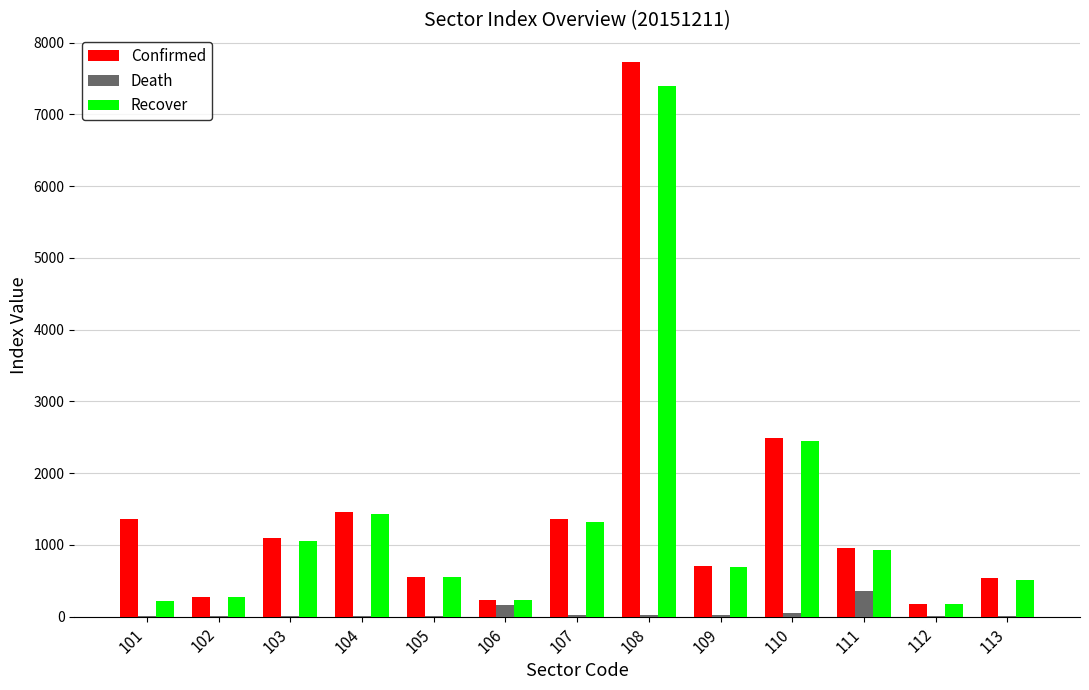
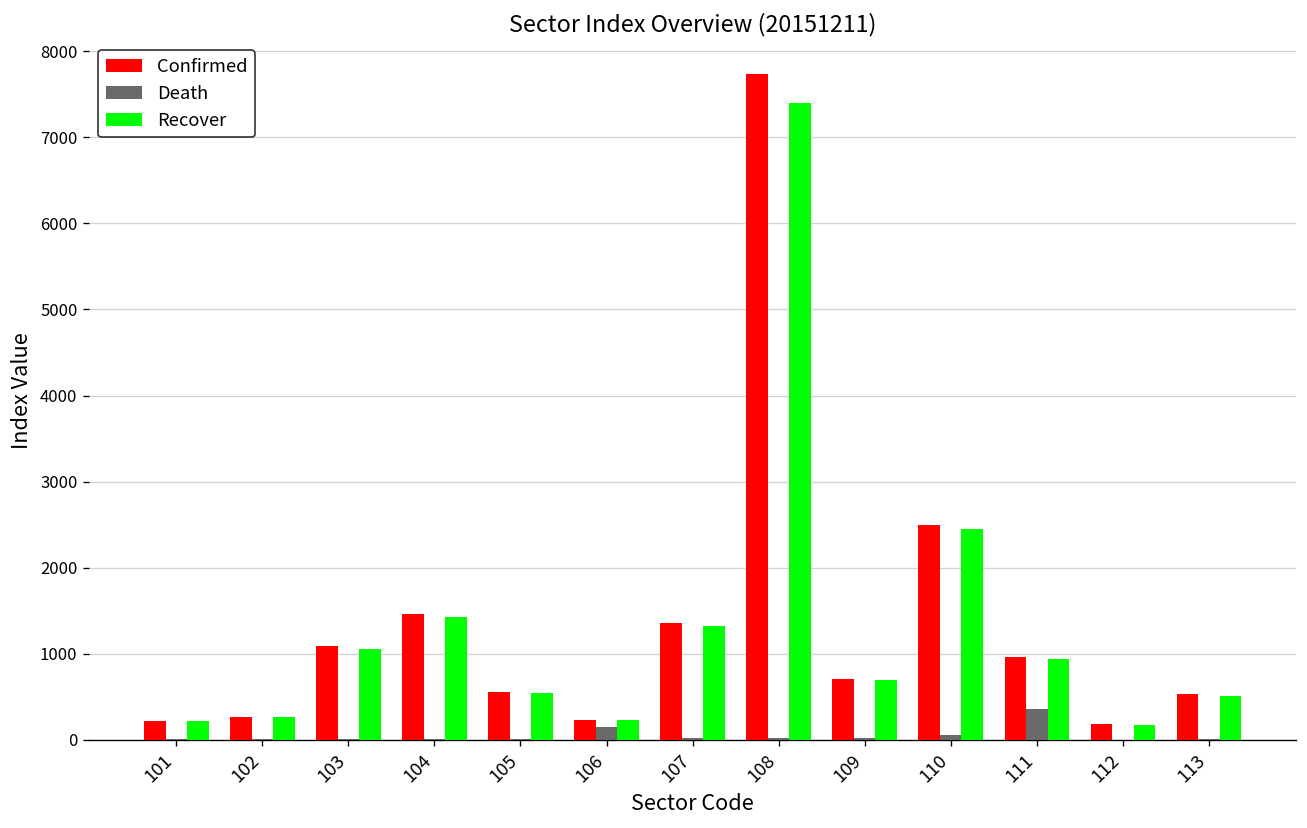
  {
    "Confirmed": {
-     "101": 1400,
+     "101": 200,
      "102": 300,
      "103": 1100,
      "104": 1500,
      "105": 600,
      "106": 200,
      "107": 1400,
      "108": 7700,
      "109": 700,
      "110": 2500,
      "111": 1000,
      "112": 200,
      "113": 500
    },
    "Death": {
      "106": 200,
      "110": 100,
      "111": 400
    },
    "Recover": {
      "101": 200,
      "102": 300,
      "103": 1100,
      "104": 1400,
      "105": 500,
      "106": 200,
      "107": 1300,
      "108": 7400,
      "109": 700,
      "110": 2500,
      "111": 900,
      "112": 200,
      "113": 500
    }
  }
